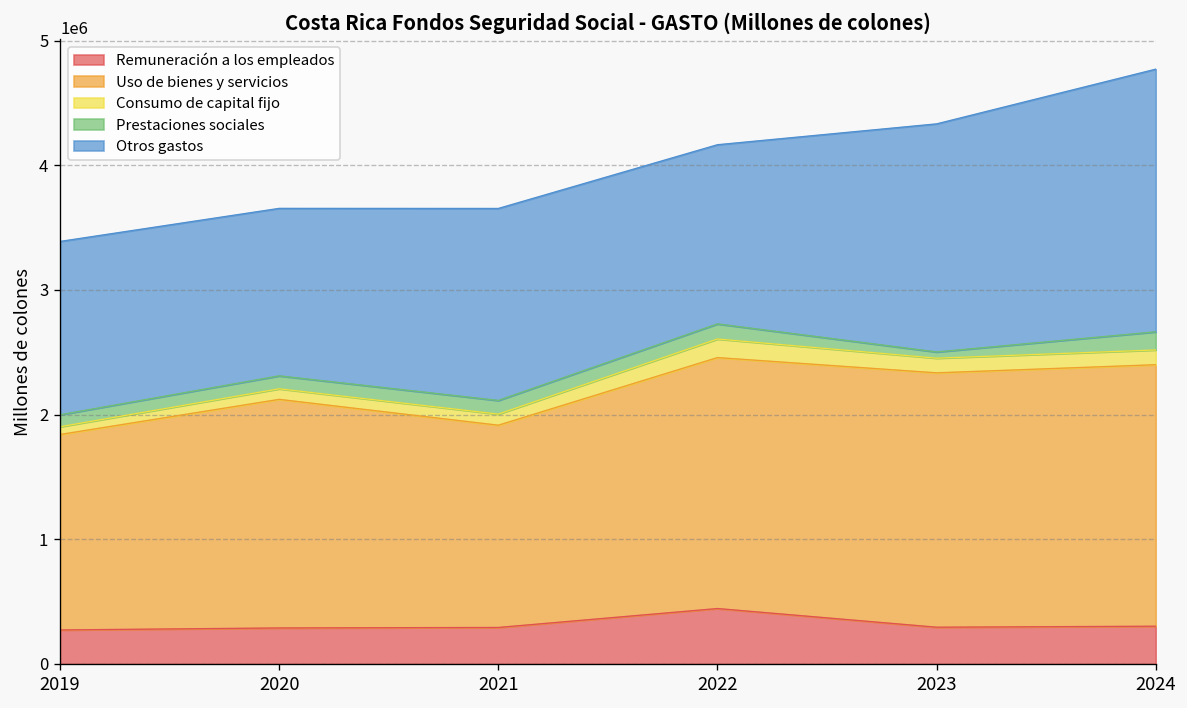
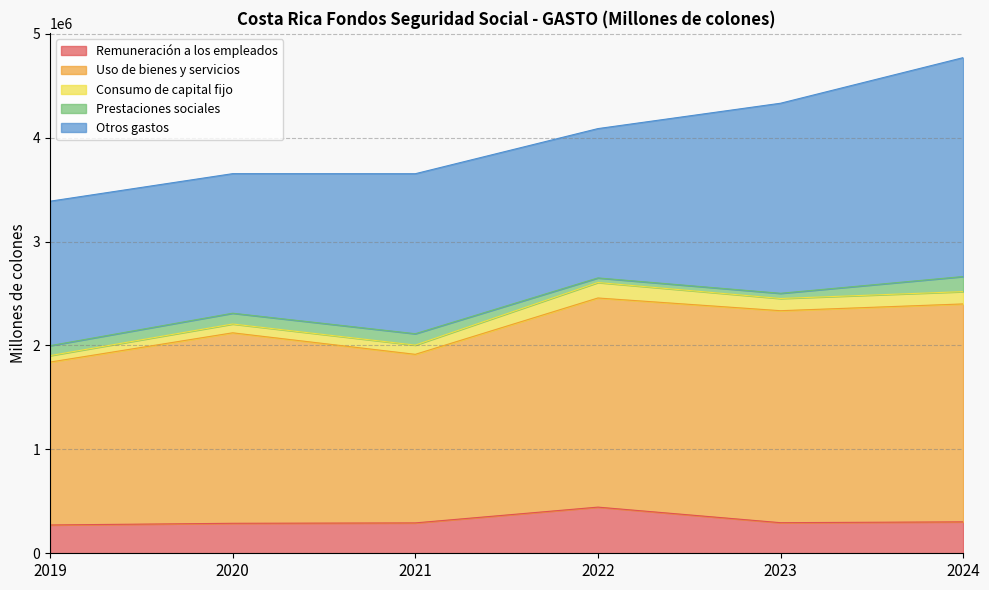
  {
    "Remuneración a los empleados": {
      "2019": 270000,
      "2020": 290000,
      "2021": 290000,
      "2022": 440000,
      "2023": 290000,
      "2024": 300000
    },
    "Uso de bienes y servicios": {
      "2019": 1570000,
      "2020": 1830000,
      "2021": 1620000,
      "2022": 2010000,
      "2023": 2040000,
      "2024": 2100000
    },
    "Consumo de capital fijo": {
      "2019": 60000,
      "2020": 80000,
      "2021": 90000,
      "2022": 150000,
      "2023": 120000,
      "2024": 120000
    },
    "Prestaciones sociales": {
      "2019": 100000,
      "2020": 100000,
      "2021": 110000,
-     "2022": 120000,
+     "2022": 40000,
      "2023": 50000,
      "2024": 150000
    },
    "Otros gastos": {
      "2019": 1390000,
      "2020": 1340000,
      "2021": 1540000,
      "2022": 1440000,
      "2023": 1830000,
      "2024": 2110000
    }
  }
